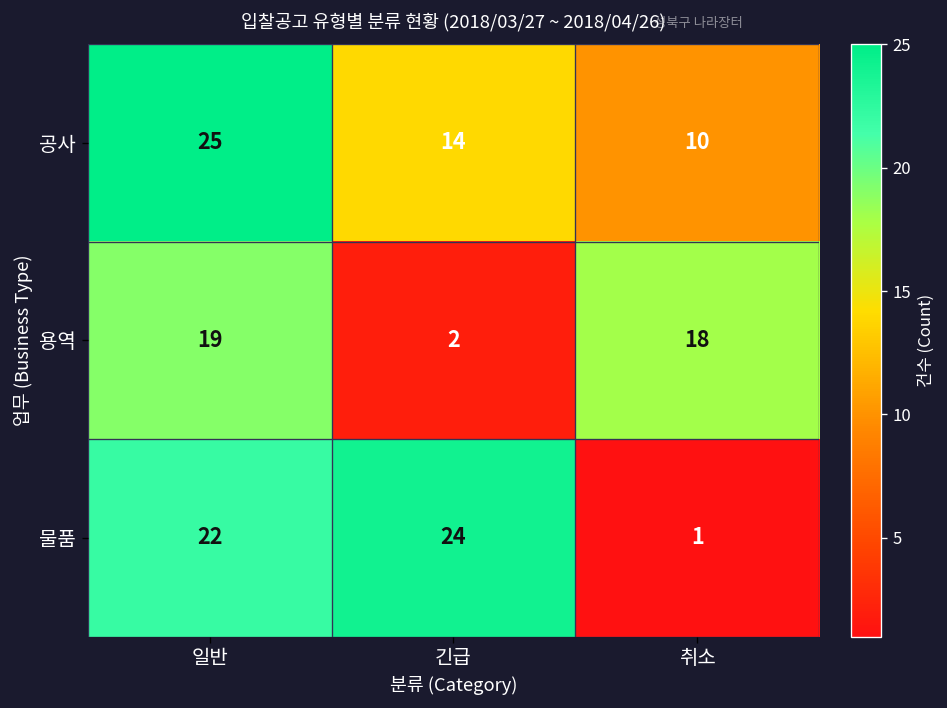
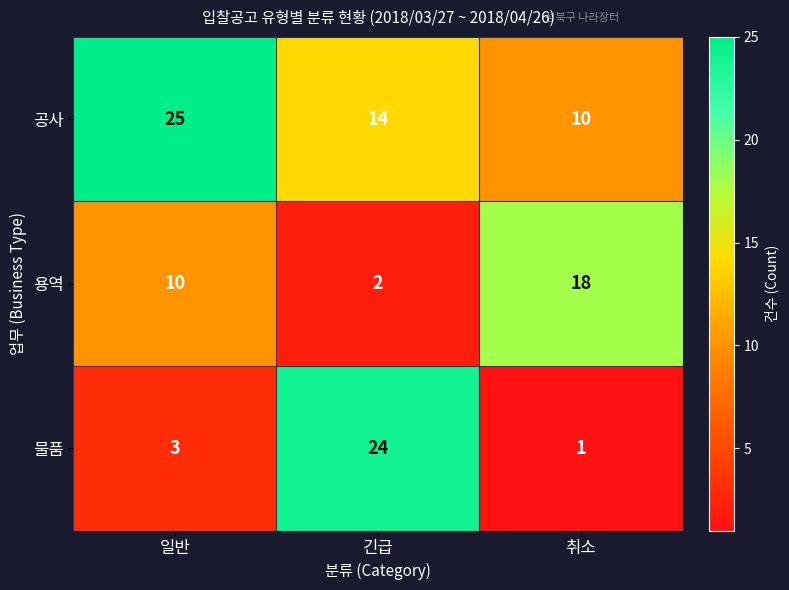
  {
    "공사": {
      "일반": 25,
      "긴급": 14,
      "취소": 10
    },
    "용역": {
-     "일반": 19,
+     "일반": 10,
      "긴급": 2,
      "취소": 18
    },
    "물품": {
-     "일반": 22,
+     "일반": 3,
      "긴급": 24,
      "취소": 1
    }
  }
